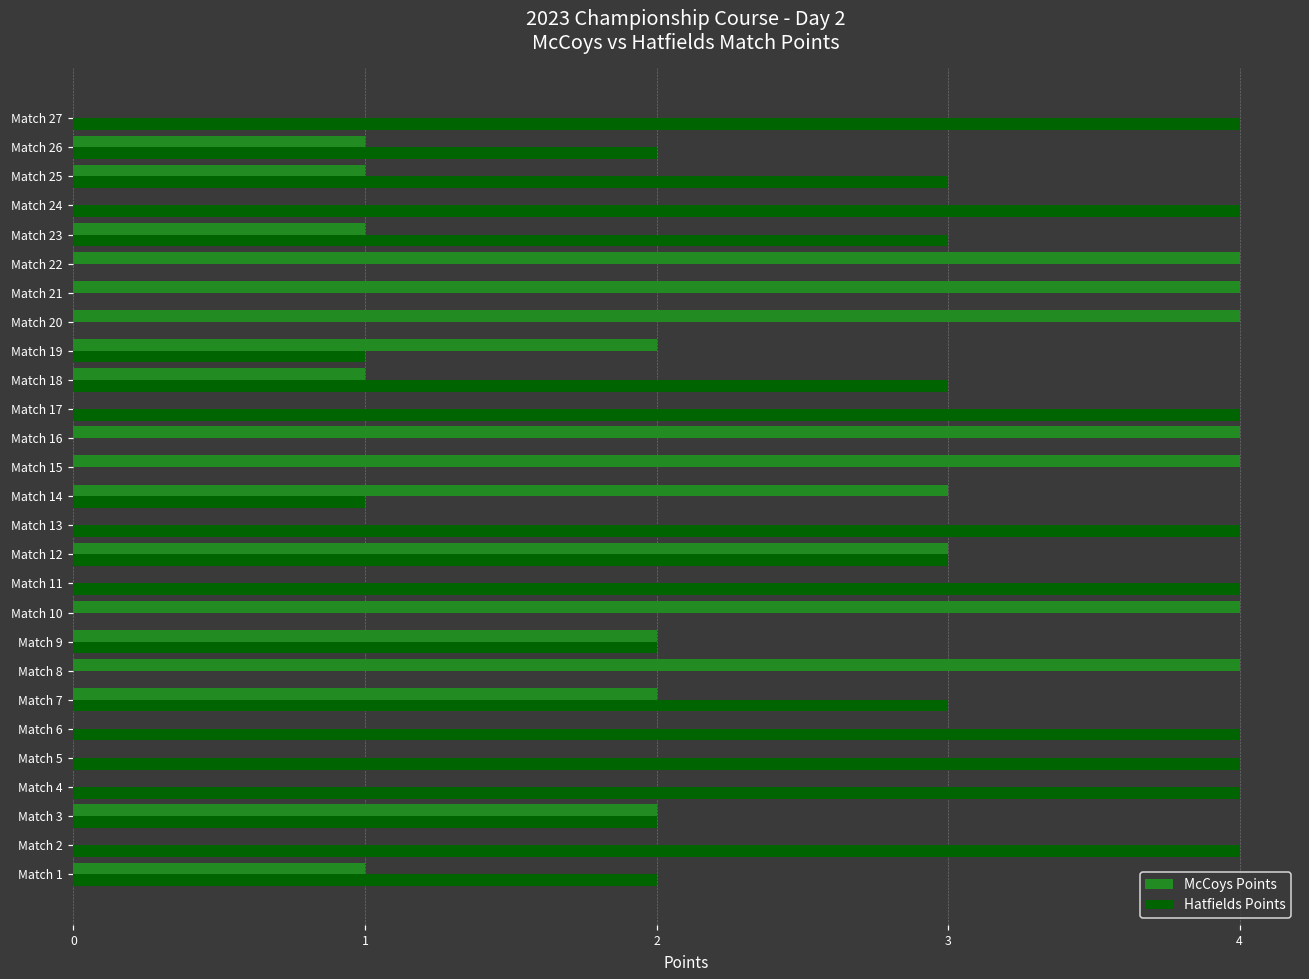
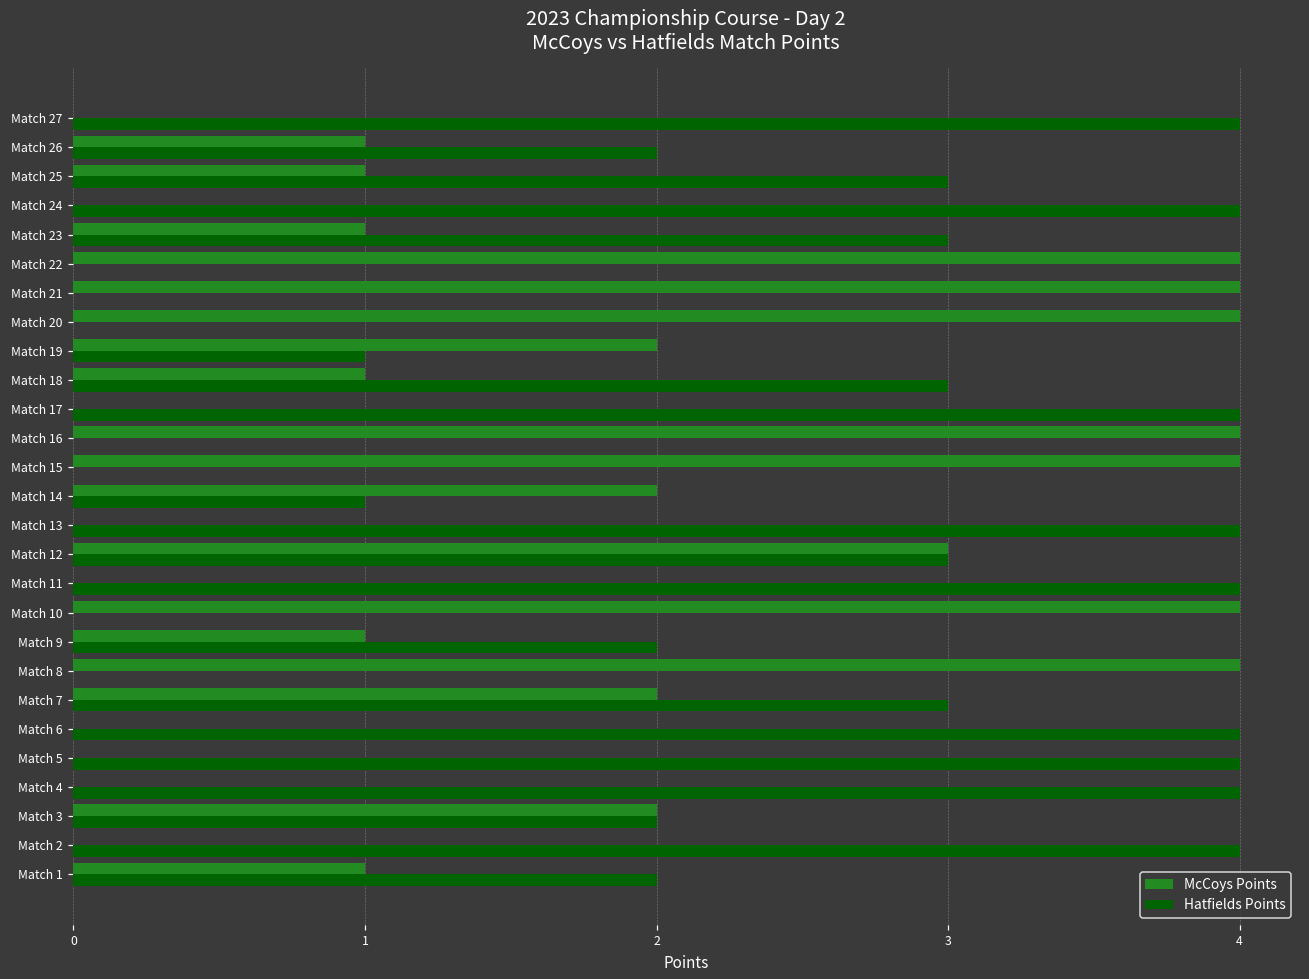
  {
    "McCoys Points": {
      "Match 27": 0,
      "Match 26": 1,
      "Match 25": 1,
      "Match 24": 0,
      "Match 23": 1,
      "Match 22": 4,
      "Match 21": 4,
      "Match 20": 4,
      "Match 19": 2,
      "Match 18": 1,
      "Match 17": 0,
      "Match 16": 4,
      "Match 15": 4,
-     "Match 14": 3,
+     "Match 14": 2,
      "Match 13": 0,
      "Match 12": 3,
      "Match 11": 0,
      "Match 10": 4,
-     "Match 9": 2,
+     "Match 9": 1,
      "Match 8": 4,
      "Match 7": 2,
      "Match 6": 0,
      "Match 5": 0,
      "Match 4": 0,
      "Match 3": 2,
      "Match 2": 0,
      "Match 1": 1
    },
    "Hatfields Points": {
      "Match 27": 4,
      "Match 26": 2,
      "Match 25": 3,
      "Match 24": 4,
      "Match 23": 3,
      "Match 22": 0,
      "Match 21": 0,
      "Match 20": 0,
      "Match 19": 1,
      "Match 18": 3,
      "Match 17": 4,
      "Match 16": 0,
      "Match 15": 0,
      "Match 14": 1,
      "Match 13": 4,
      "Match 12": 3,
      "Match 11": 4,
      "Match 10": 0,
      "Match 9": 2,
      "Match 8": 0,
      "Match 7": 3,
      "Match 6": 4,
      "Match 5": 4,
      "Match 4": 4,
      "Match 3": 2,
      "Match 2": 4,
      "Match 1": 2
    }
  }
